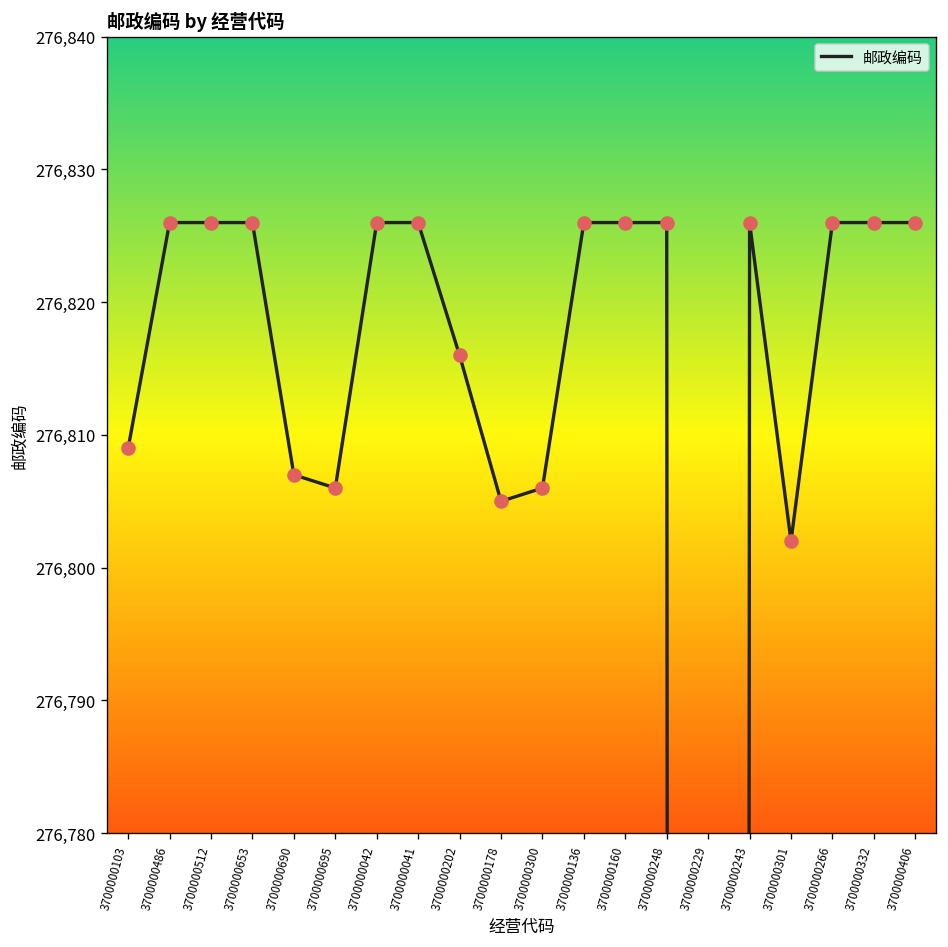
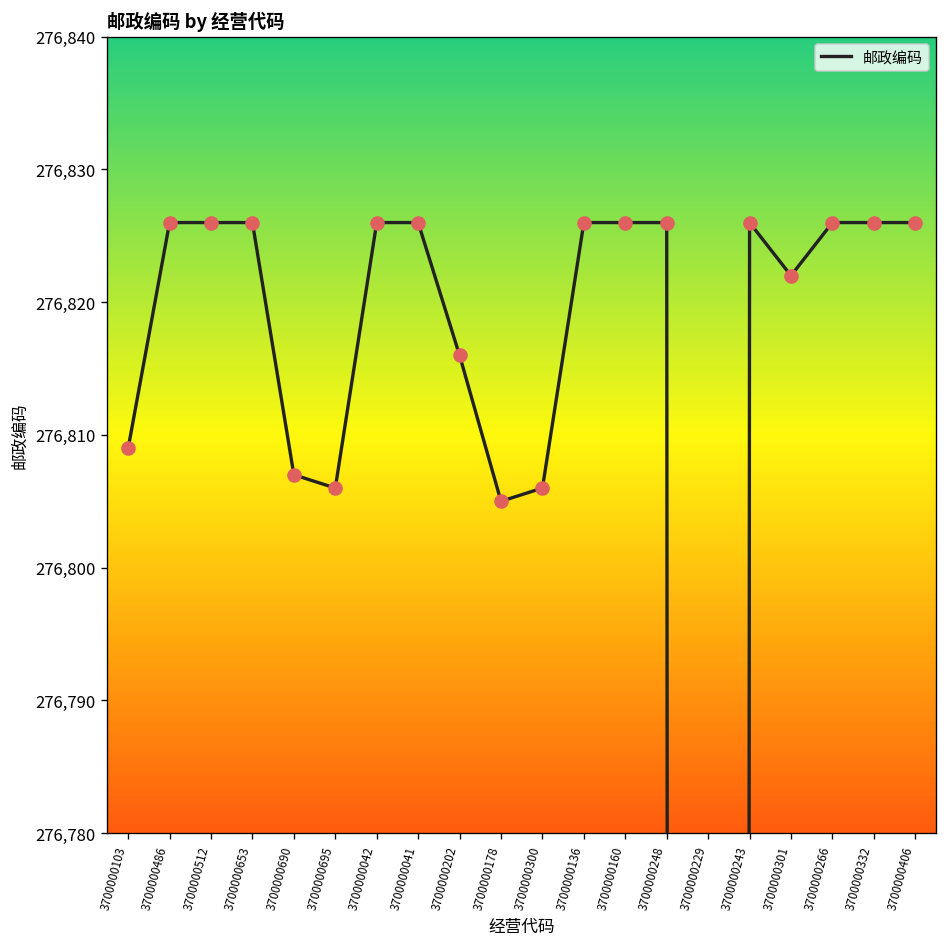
  {
    "3700000103": "276,809",
    "3700000486": "276,826",
    "3700000512": "276,826",
    "3700000653": "276,826",
    "3700000690": "276,807",
    "3700000695": "276,806",
    "3700000042": "276,826",
    "3700000041": "276,826",
    "3700000202": "276,816",
    "3700000178": "276,805",
    "3700000300": "276,806",
    "3700000136": "276,826",
    "3700000160": "276,826",
    "3700000248": "276,826",
    "3700000243": "276,826",
-   "3700000301": "276,802",
+   "3700000301": "276,822",
    "3700000266": "276,826",
    "3700000332": "276,826",
    "3700000406": "276,826"
  }
